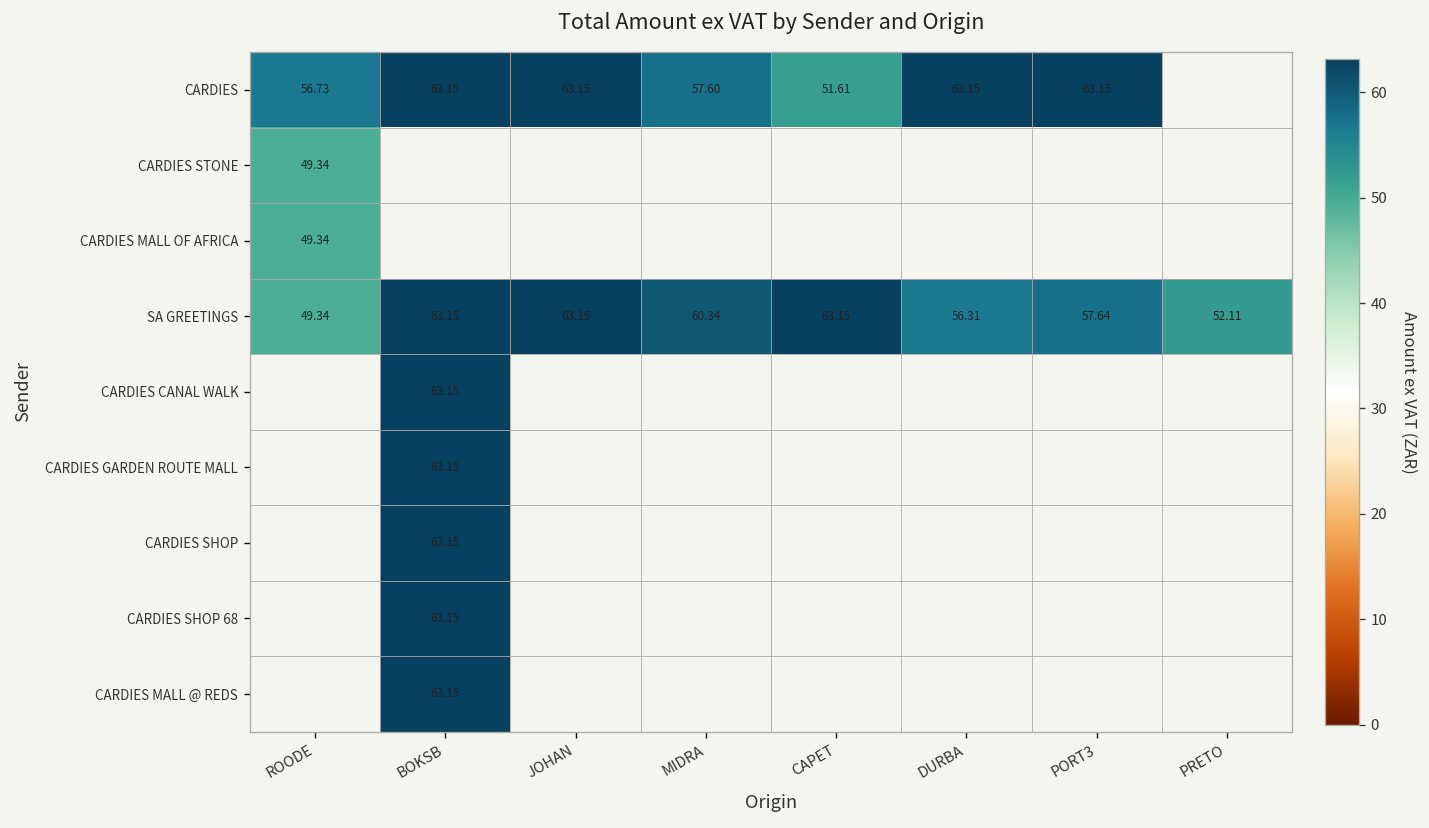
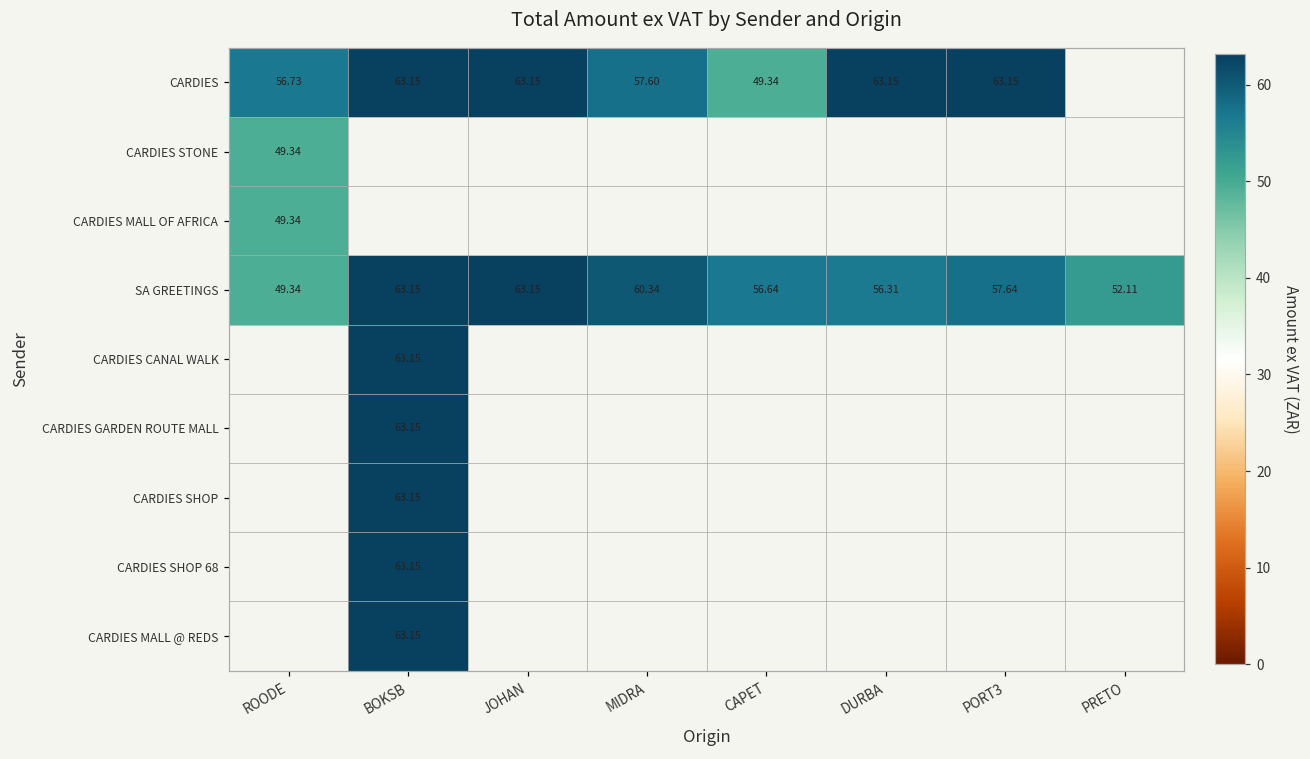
  {
    "CARDIES": {
      "ROODE": 56.73,
      "BOKSB": 63.15,
      "JOHAN": 63.15,
      "MIDRA": 57.60,
-     "CAPET": 51.61,
+     "CAPET": 49.34,
      "DURBA": 63.15,
      "PORT3": 63.15
    },
    "CARDIES STONE": {
      "ROODE": 49.34
    },
    "CARDIES MALL OF AFRICA": {
      "ROODE": 49.34
    },
    "SA GREETINGS": {
      "ROODE": 49.34,
      "BOKSB": 63.15,
      "JOHAN": 63.15,
      "MIDRA": 60.34,
-     "CAPET": 63.15,
+     "CAPET": 56.64,
      "DURBA": 56.31,
      "PORT3": 57.64,
      "PRETO": 52.11
    },
    "CARDIES CANAL WALK": {
      "BOKSB": 63.15
    },
    "CARDIES GARDEN ROUTE MALL": {
      "BOKSB": 63.15
    },
    "CARDIES SHOP": {
      "BOKSB": 63.15
    },
    "CARDIES SHOP 68": {
      "BOKSB": 63.15
    },
    "CARDIES MALL @ REDS": {
      "BOKSB": 63.15
    }
  }
